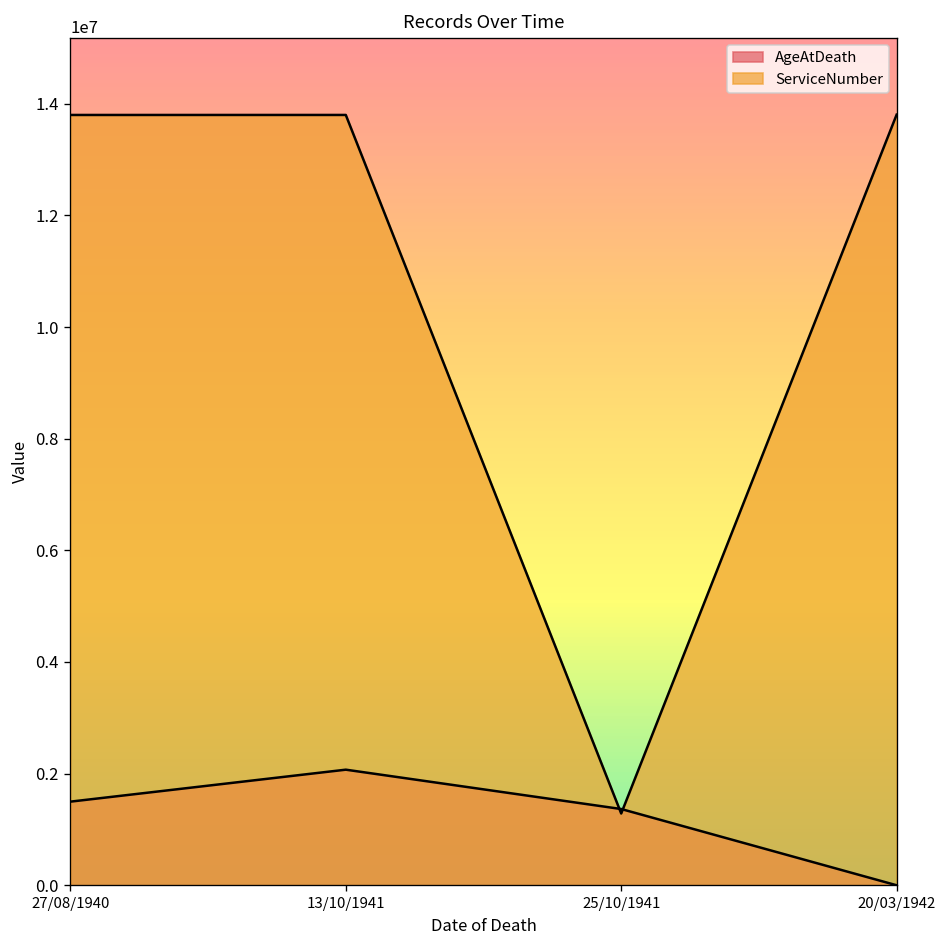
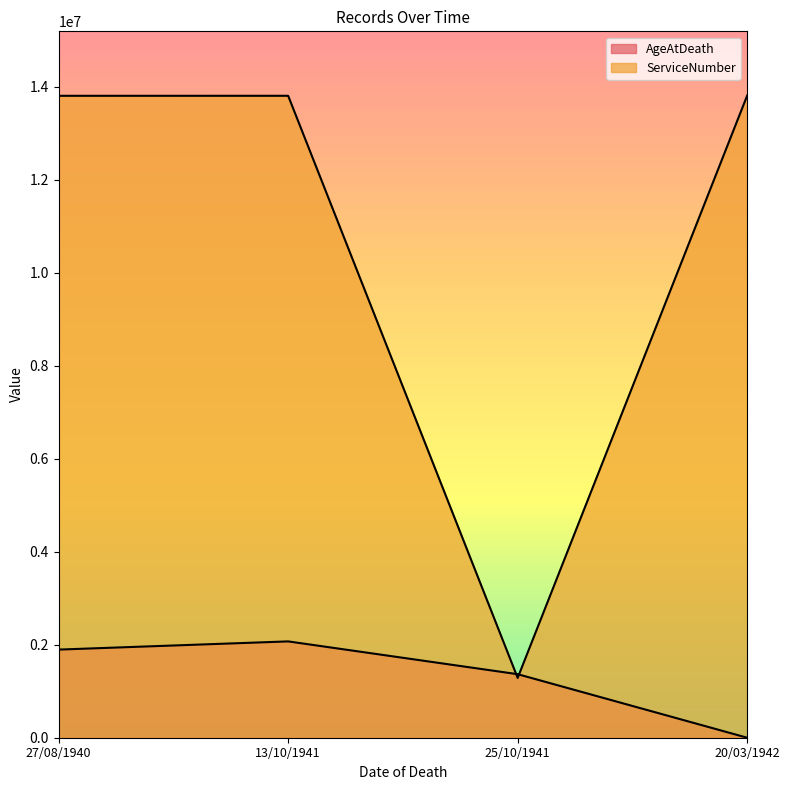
  {
    "AgeAtDeath": {
-     "27/08/1940": 1500000,
+     "27/08/1940": 1900000,
      "13/10/1941": 2100000,
      "25/10/1941": 1400000,
      "20/03/1942": 0
    },
    "ServiceNumber": {
      "27/08/1940": 13800000,
      "13/10/1941": 13800000,
      "25/10/1941": 1300000,
      "20/03/1942": 13800000
    }
  }
